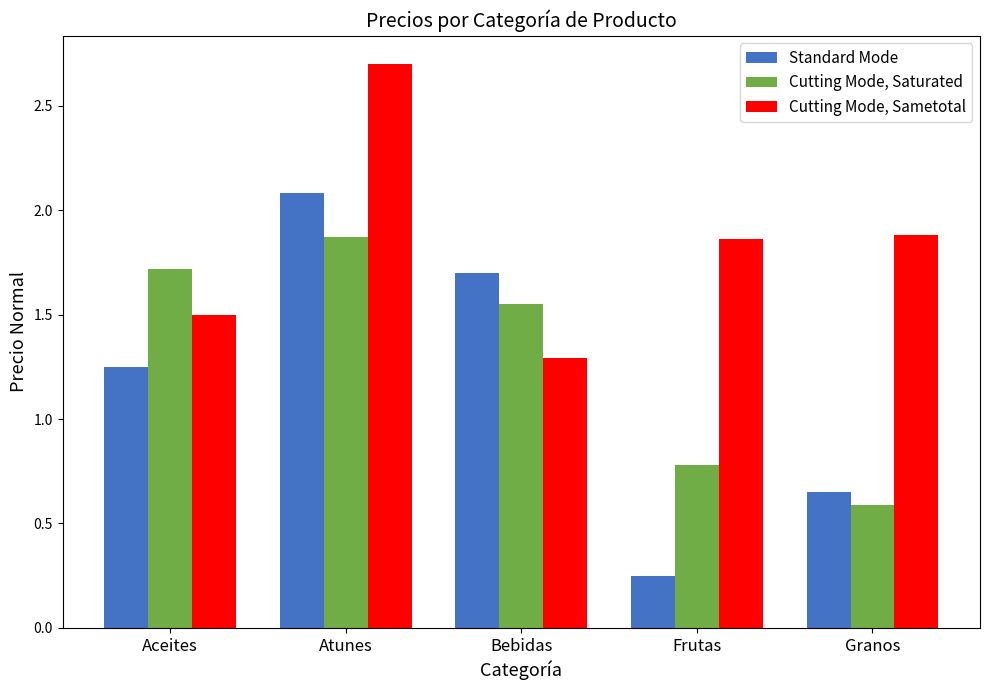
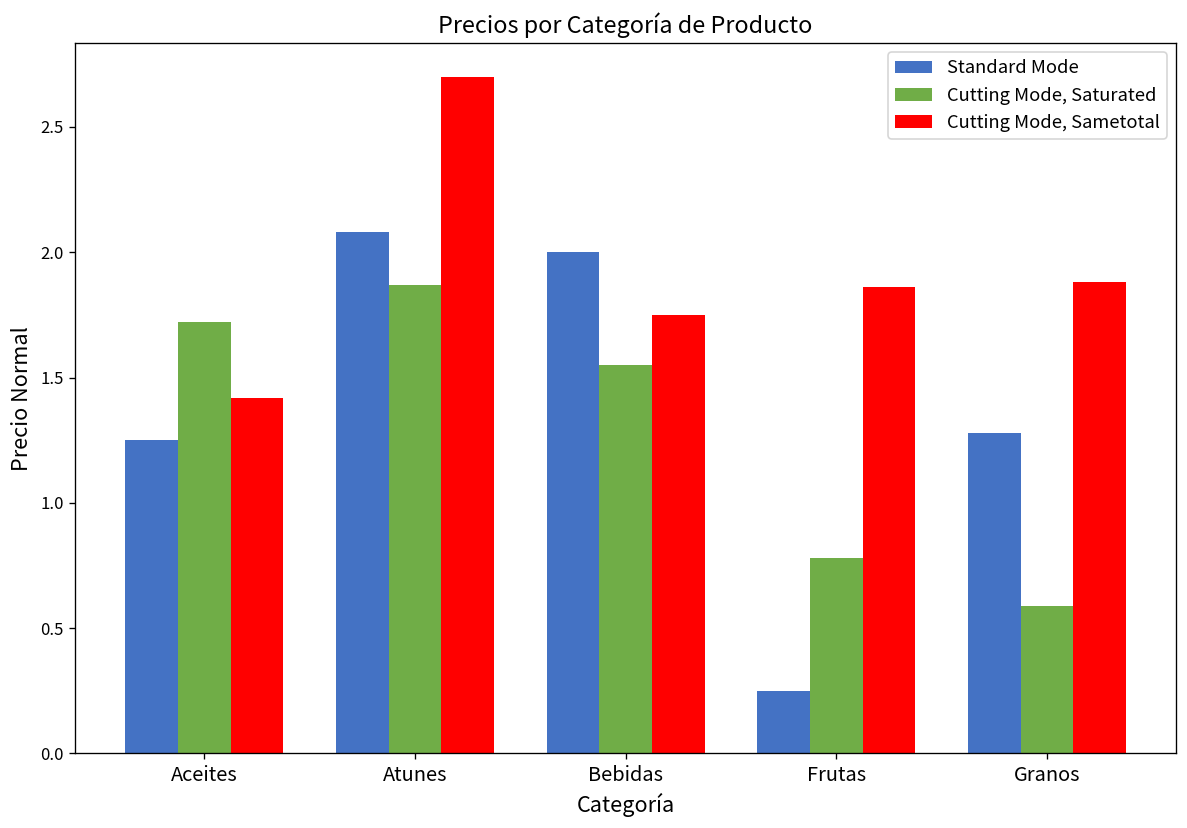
  {
    "Standard Mode": {
      "Aceites": 1.25,
      "Atunes": 2.08,
-     "Bebidas": 1.7,
+     "Bebidas": 2.0,
      "Frutas": 0.25,
-     "Granos": 0.65
+     "Granos": 1.28
    },
    "Cutting Mode, Saturated": {
      "Aceites": 1.72,
      "Atunes": 1.87,
      "Bebidas": 1.55,
      "Frutas": 0.78,
      "Granos": 0.59
    },
    "Cutting Mode, Sametotal": {
-     "Aceites": 1.50,
+     "Aceites": 1.42,
      "Atunes": 2.70,
-     "Bebidas": 1.29,
+     "Bebidas": 1.75,
      "Frutas": 1.86,
      "Granos": 1.88
    }
  }
